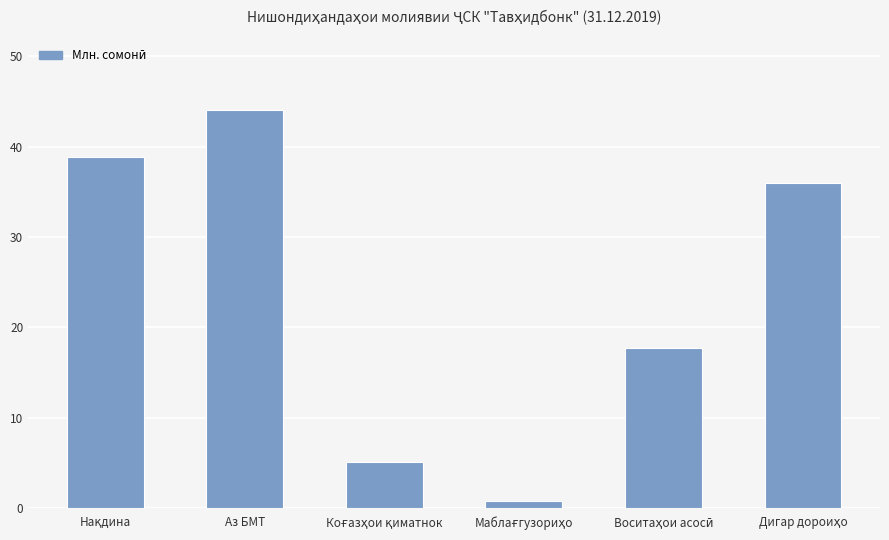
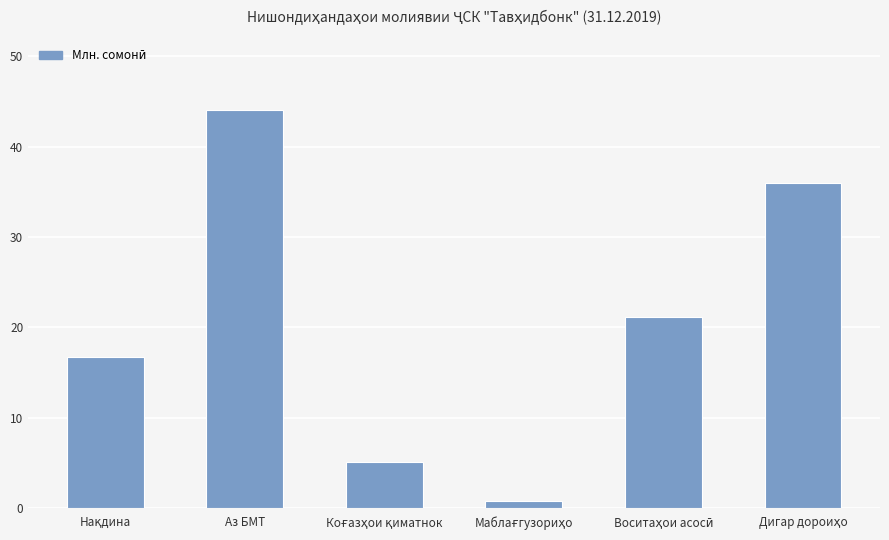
  {
-   "Нақдина": 39,
+   "Нақдина": 17,
    "Аз БМТ": 44,
    "Коғазҳои қиматнок": 5,
    "Маблағгузориҳо": 1,
-   "Воситаҳои асосӣ": 18,
+   "Воситаҳои асосӣ": 21,
    "Дигар дороиҳо": 36
  }
